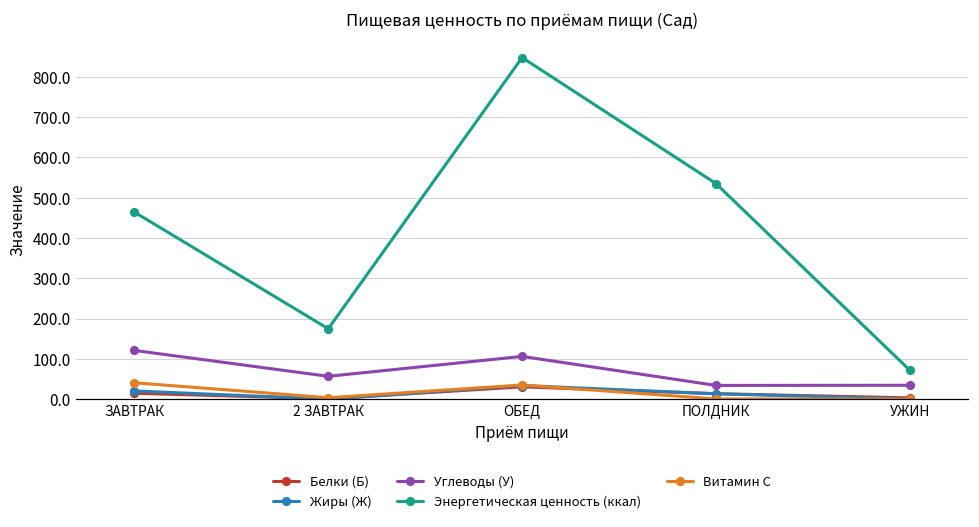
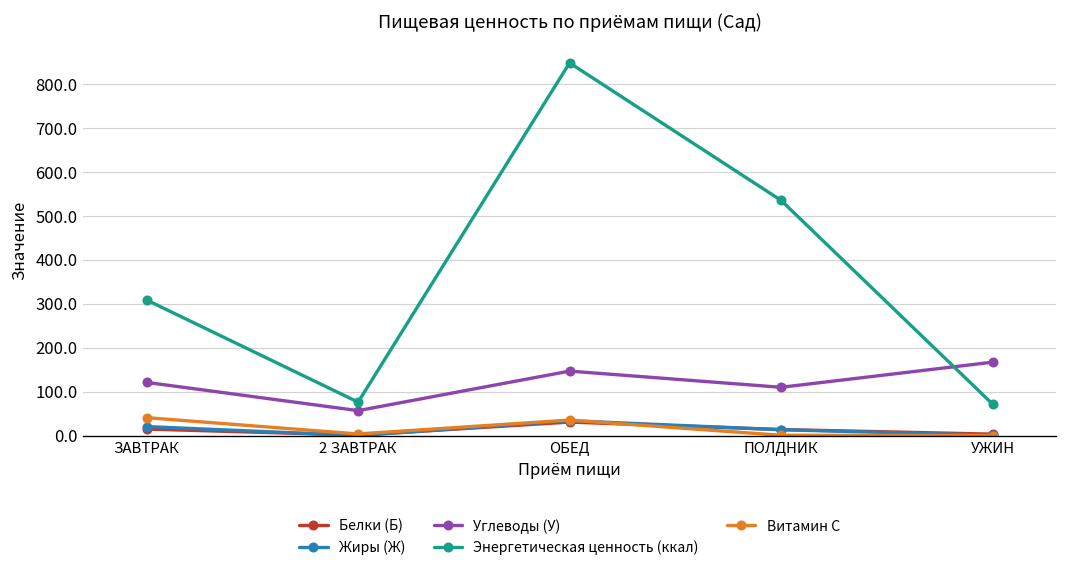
  {
    "Углеводы (У)": {
      "ЗАВТРАК": 120,
      "2 ЗАВТРАК": 60,
-     "ОБЕД": 110,
-     "ПОЛДНИК": 30,
-     "УЖИН": 30
+     "ОБЕД": 150,
+     "ПОЛДНИК": 110,
+     "УЖИН": 170
    },
    "Энергетическая ценность (ккал)": {
-     "ЗАВТРАК": 460,
-     "2 ЗАВТРАК": 170,
+     "ЗАВТРАК": 310,
+     "2 ЗАВТРАК": 80,
      "ОБЕД": 850,
      "ПОЛДНИК": 540,
      "УЖИН": 70
    },
    "Витамин С": {
      "ЗАВТРАК": 40,
      "ПОЛДНИК": 0
    }
  }
